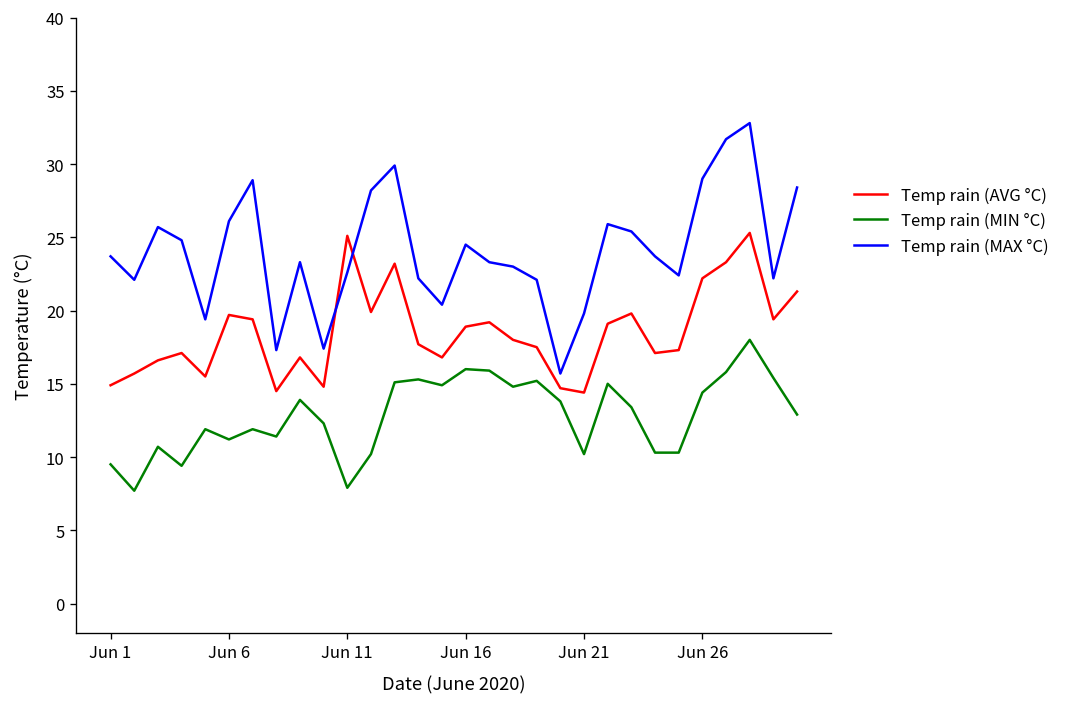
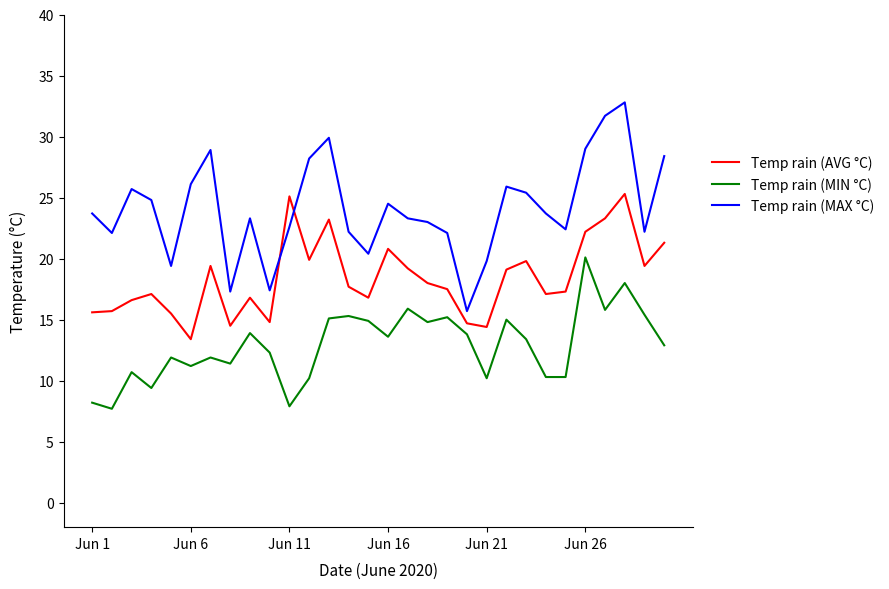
  {
    "Temp rain (AVG °C)": {
-     "Jun 1": 14.9,
-     "Jun 6": 19.7,
+     "Jun 1": 15.6,
+     "Jun 6": 13.4,
      "Jun 11": 25.1,
-     "Jun 16": 18.9,
+     "Jun 16": 20.8,
      "Jun 21": 14.4,
      "Jun 26": 22.2
    },
    "Temp rain (MIN °C)": {
-     "Jun 1": 9.5,
+     "Jun 1": 8.2,
      "Jun 6": 11.2,
      "Jun 11": 7.9,
-     "Jun 16": 16.0,
+     "Jun 16": 13.6,
      "Jun 21": 10.2,
-     "Jun 26": 14.4
+     "Jun 26": 20.1
    },
    "Temp rain (MAX °C)": {
      "Jun 1": 23.7,
      "Jun 6": 26.1,
      "Jun 11": 22.6,
      "Jun 16": 24.5,
      "Jun 21": 19.8,
      "Jun 26": 29.0
    }
  }
